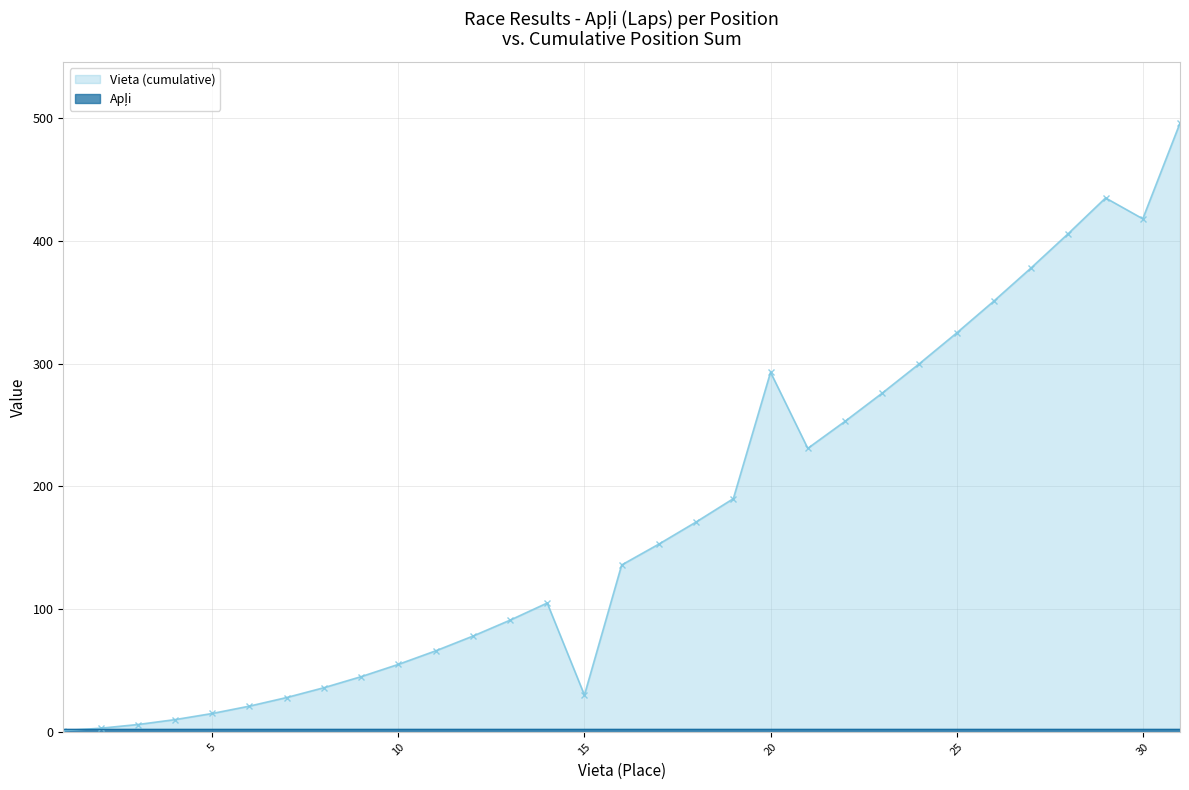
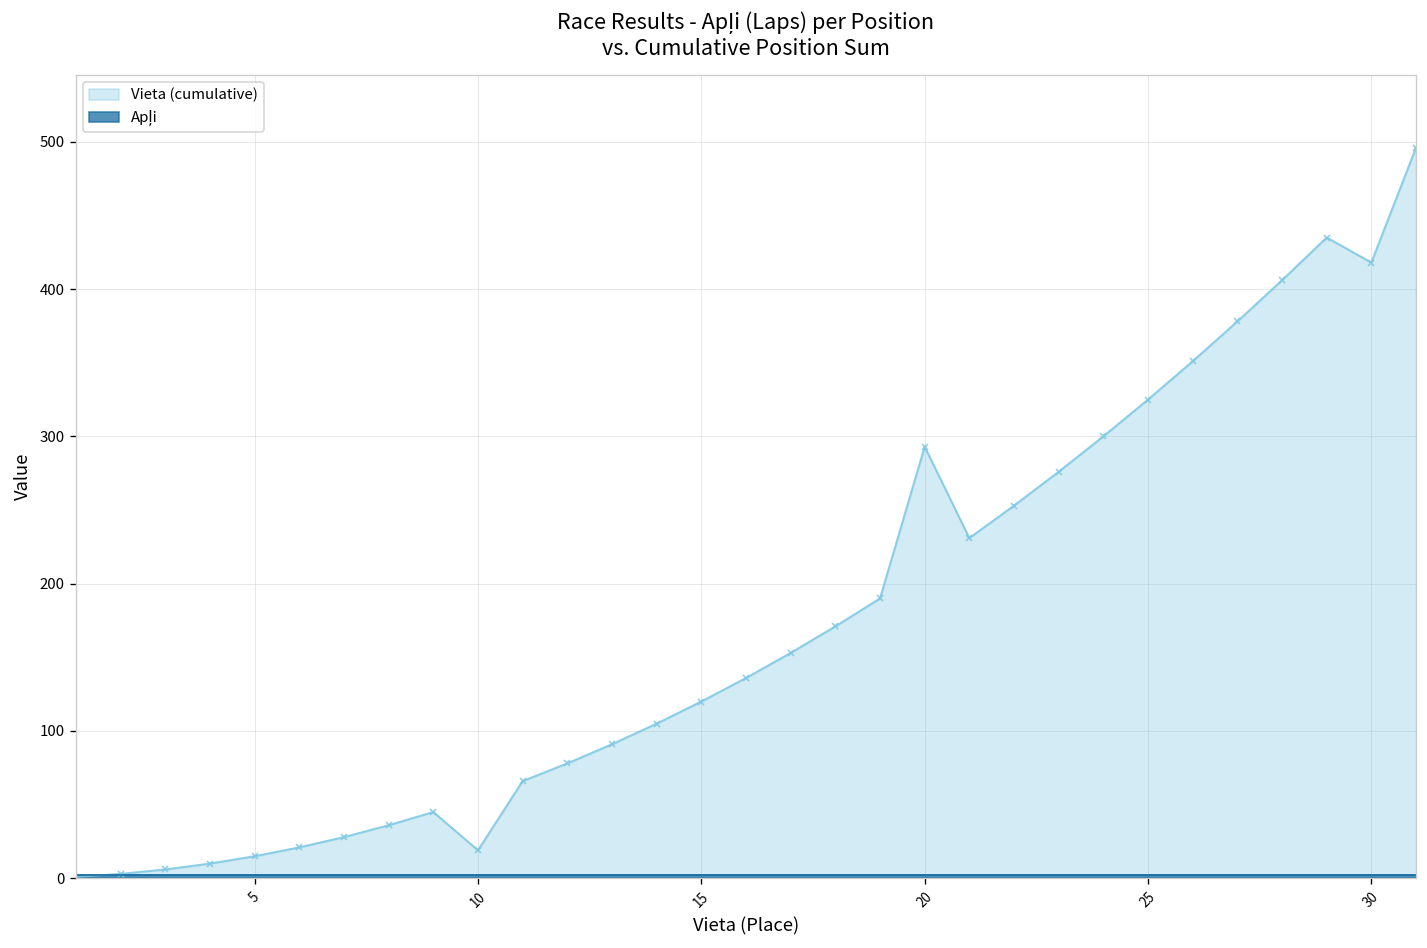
  {
    "Vieta (cumulative)": {
      "5": 15,
-     "10": 55,
-     "15": 30,
+     "10": 19,
+     "15": 120,
      "20": 293,
      "25": 325,
      "30": 418
    },
    "Apļi": {
      "5": 2,
      "10": 2,
      "15": 2,
      "20": 2,
      "25": 2,
      "30": 2
    }
  }
